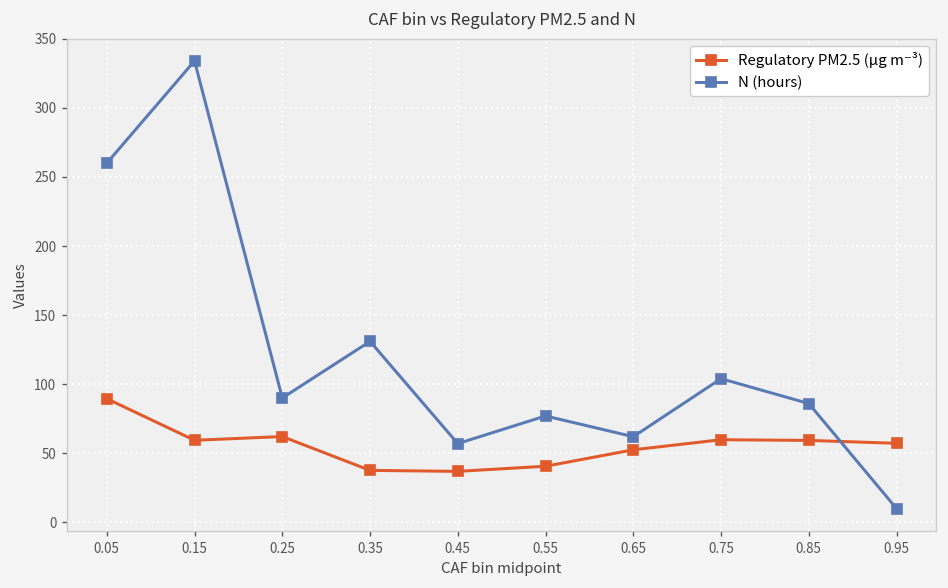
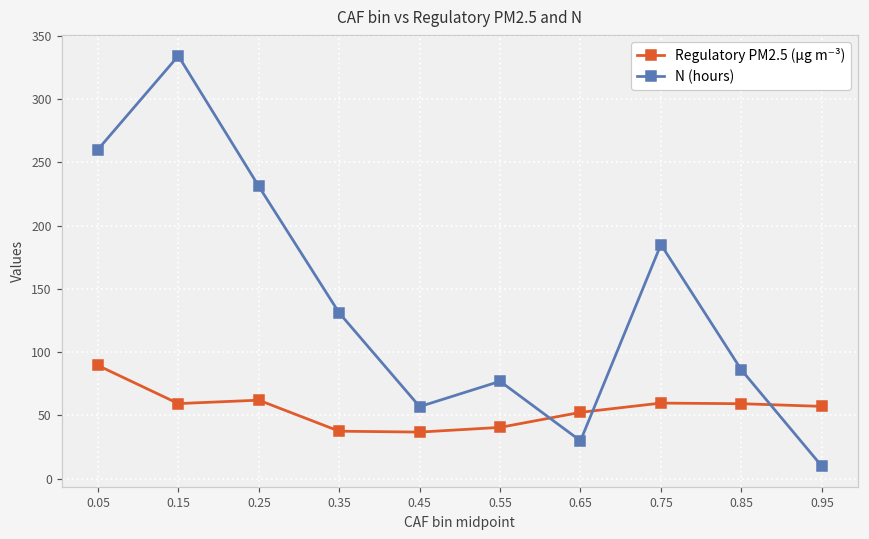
  {
    "Regulatory PM2.5 (µg m⁻³)": {
      "0.05": 90,
      "0.15": 59,
      "0.25": 62,
      "0.35": 38,
      "0.45": 37,
      "0.55": 41,
      "0.65": 53,
      "0.75": 60,
      "0.85": 59,
      "0.95": 57
    },
    "N (hours)": {
      "0.05": 260,
      "0.15": 334,
-     "0.25": 90,
+     "0.25": 231,
      "0.35": 131,
      "0.45": 57,
      "0.55": 77,
-     "0.65": 62,
-     "0.75": 104,
+     "0.65": 30,
+     "0.75": 185,
      "0.85": 86,
      "0.95": 10
    }
  }
